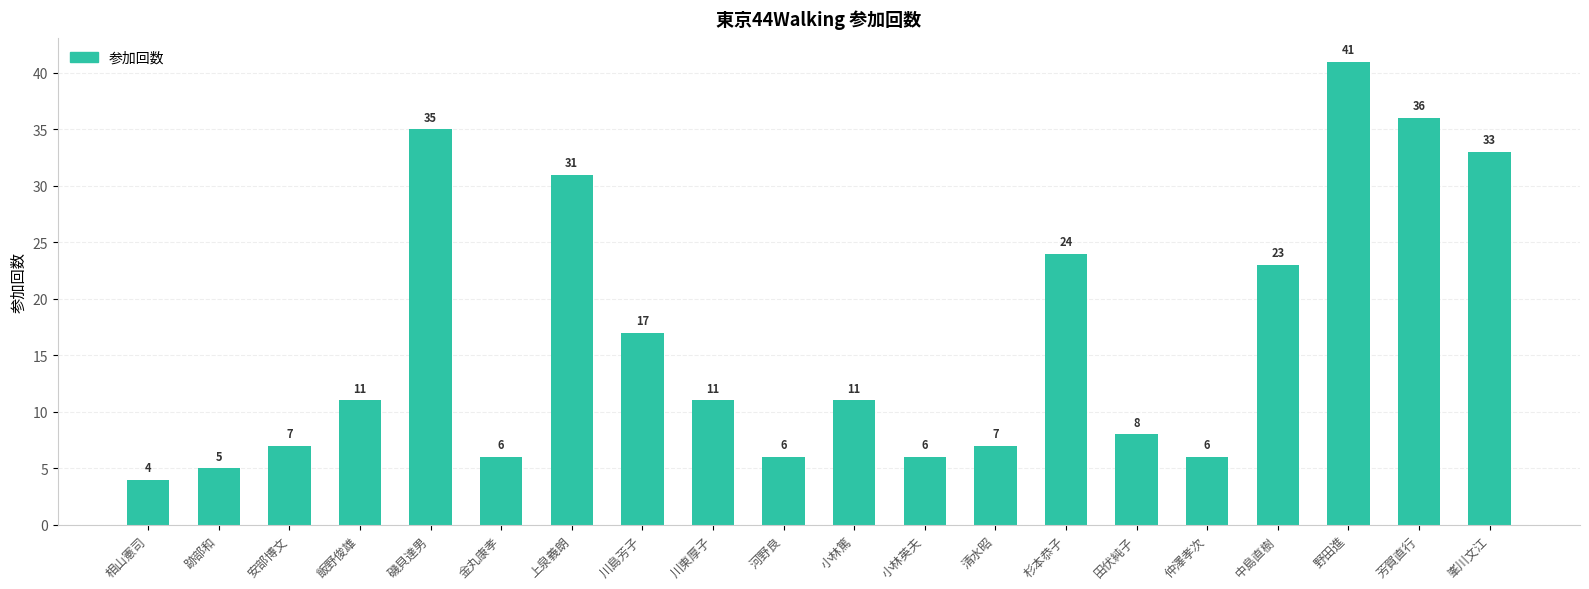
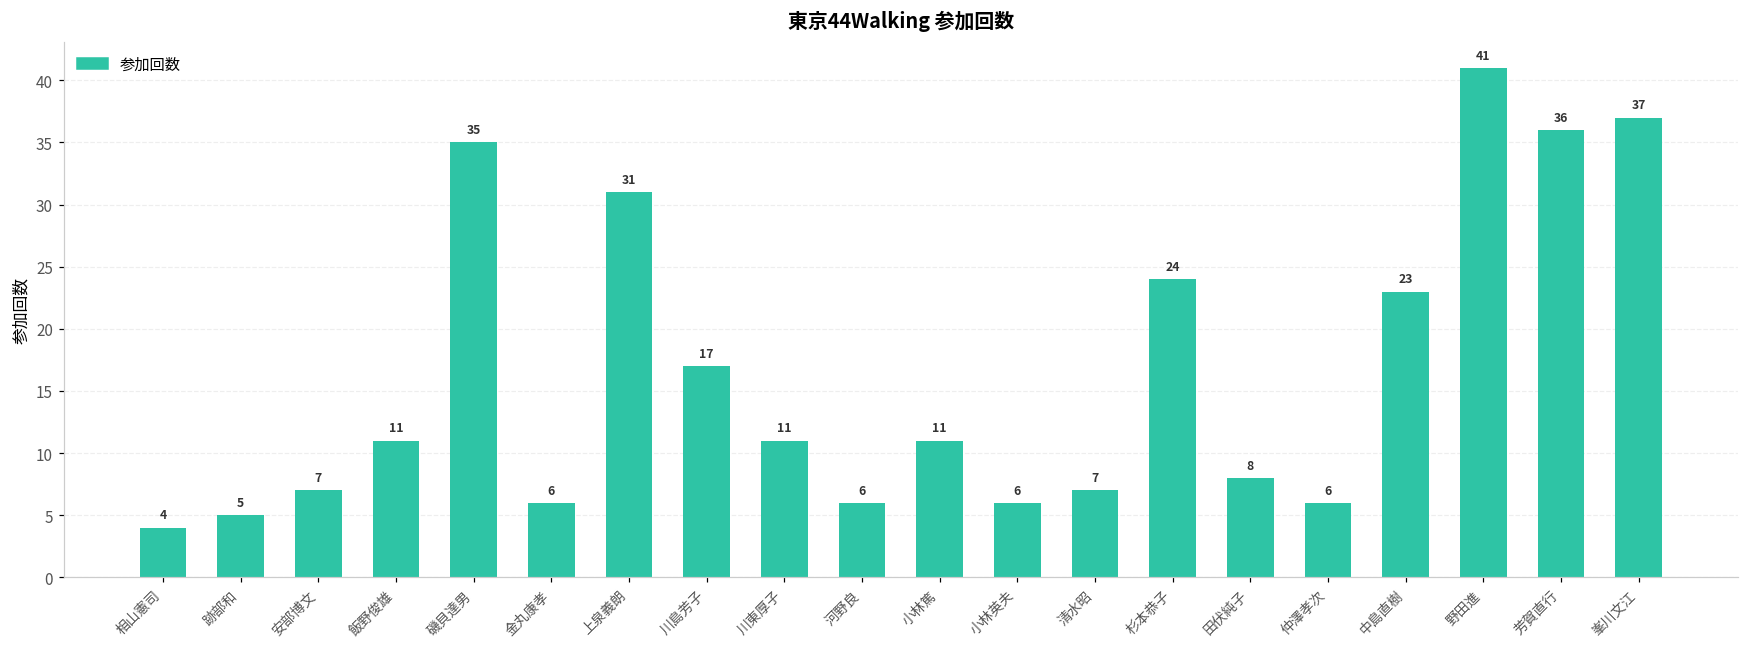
  {
    "相山憲司": 4,
    "跡部和": 5,
    "安部博文": 7,
    "飯野俊雄": 11,
    "磯貝達男": 35,
    "金丸康孝": 6,
    "上泉義朗": 31,
    "川島芳子": 17,
    "川東厚子": 11,
    "河野良": 6,
    "小林篤": 11,
    "小林英夫": 6,
    "清水昭": 7,
    "杉本恭子": 24,
    "田伏純子": 8,
    "仲澤孝次": 6,
    "中島直樹": 23,
    "野田進": 41,
    "芳賀直行": 36,
-   "峯川文江": 33
+   "峯川文江": 37
  }
